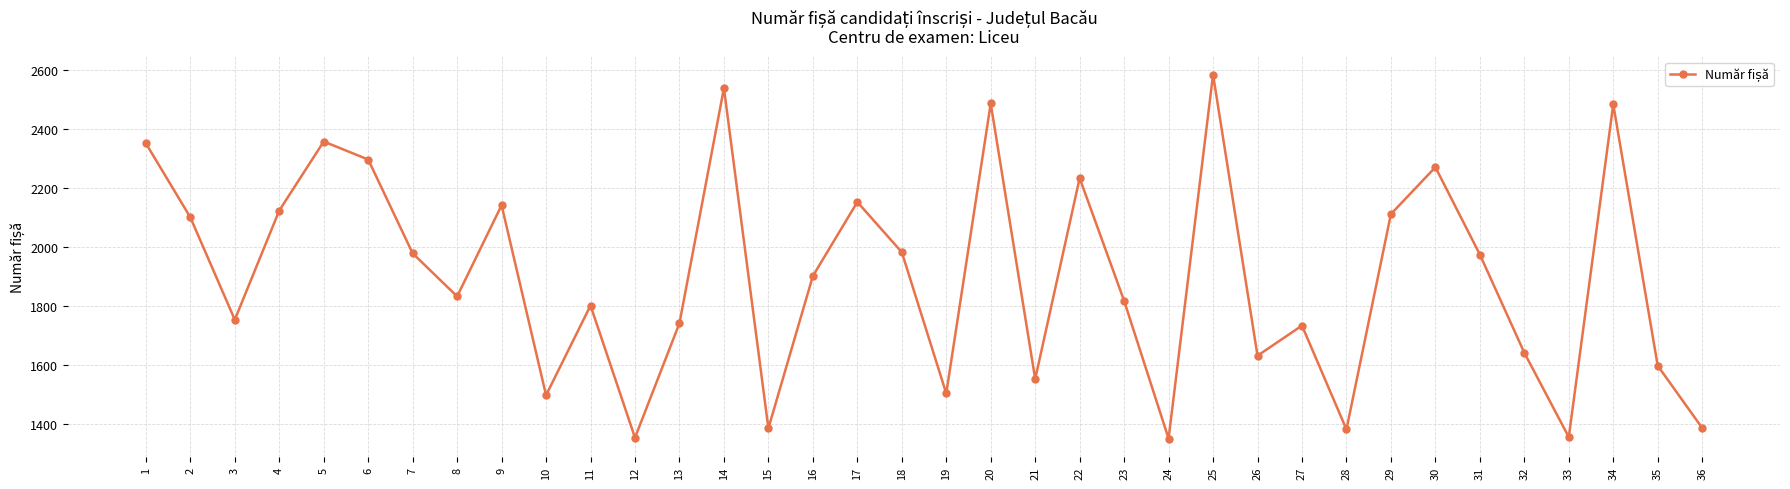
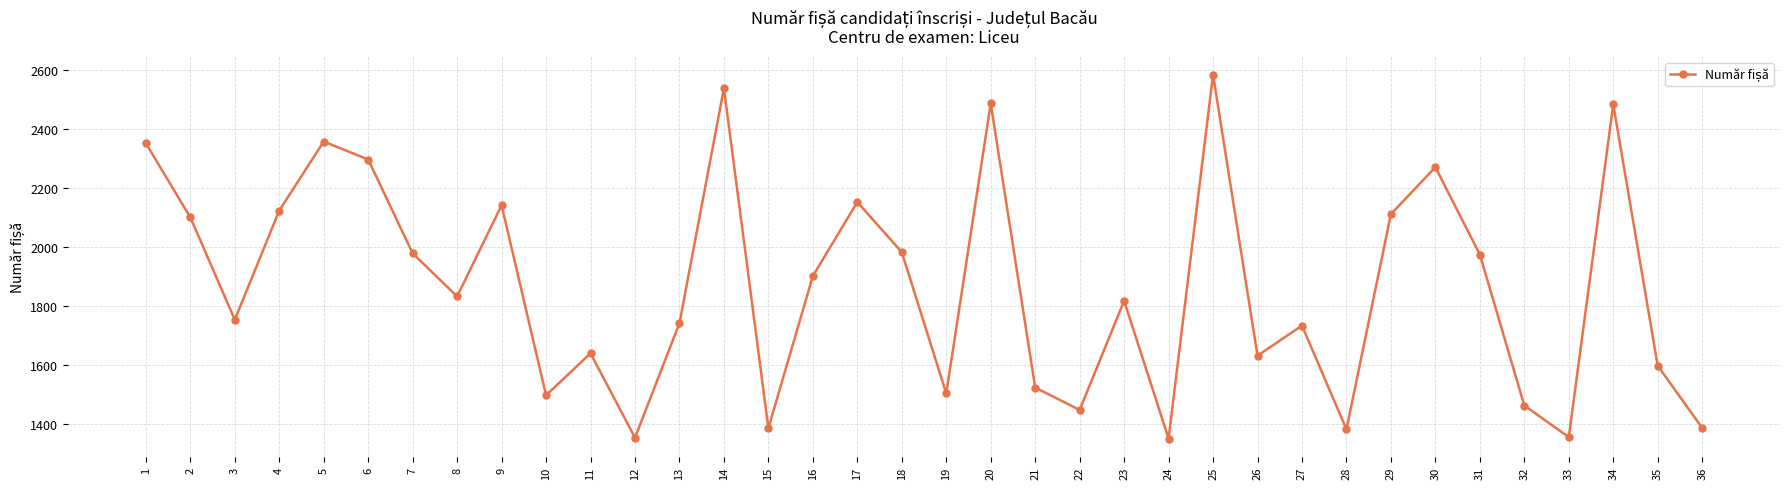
  {
    "1": 2350,
    "2": 2100,
    "3": 1750,
    "4": 2120,
    "5": 2360,
    "6": 2300,
    "7": 1980,
    "8": 1830,
    "9": 2140,
    "10": 1500,
-   "11": 1800,
+   "11": 1640,
    "12": 1350,
    "13": 1740,
    "14": 2540,
    "15": 1380,
    "16": 1900,
    "17": 2150,
    "18": 1980,
    "19": 1500,
    "20": 2490,
-   "21": 1550,
-   "22": 2230,
+   "21": 1520,
+   "22": 1450,
    "23": 1820,
    "24": 1350,
    "25": 2580,
    "26": 1630,
    "27": 1730,
    "28": 1380,
    "29": 2110,
    "30": 2270,
    "31": 1970,
-   "32": 1640,
+   "32": 1460,
    "33": 1350,
    "34": 2480,
    "35": 1600,
    "36": 1390
  }
